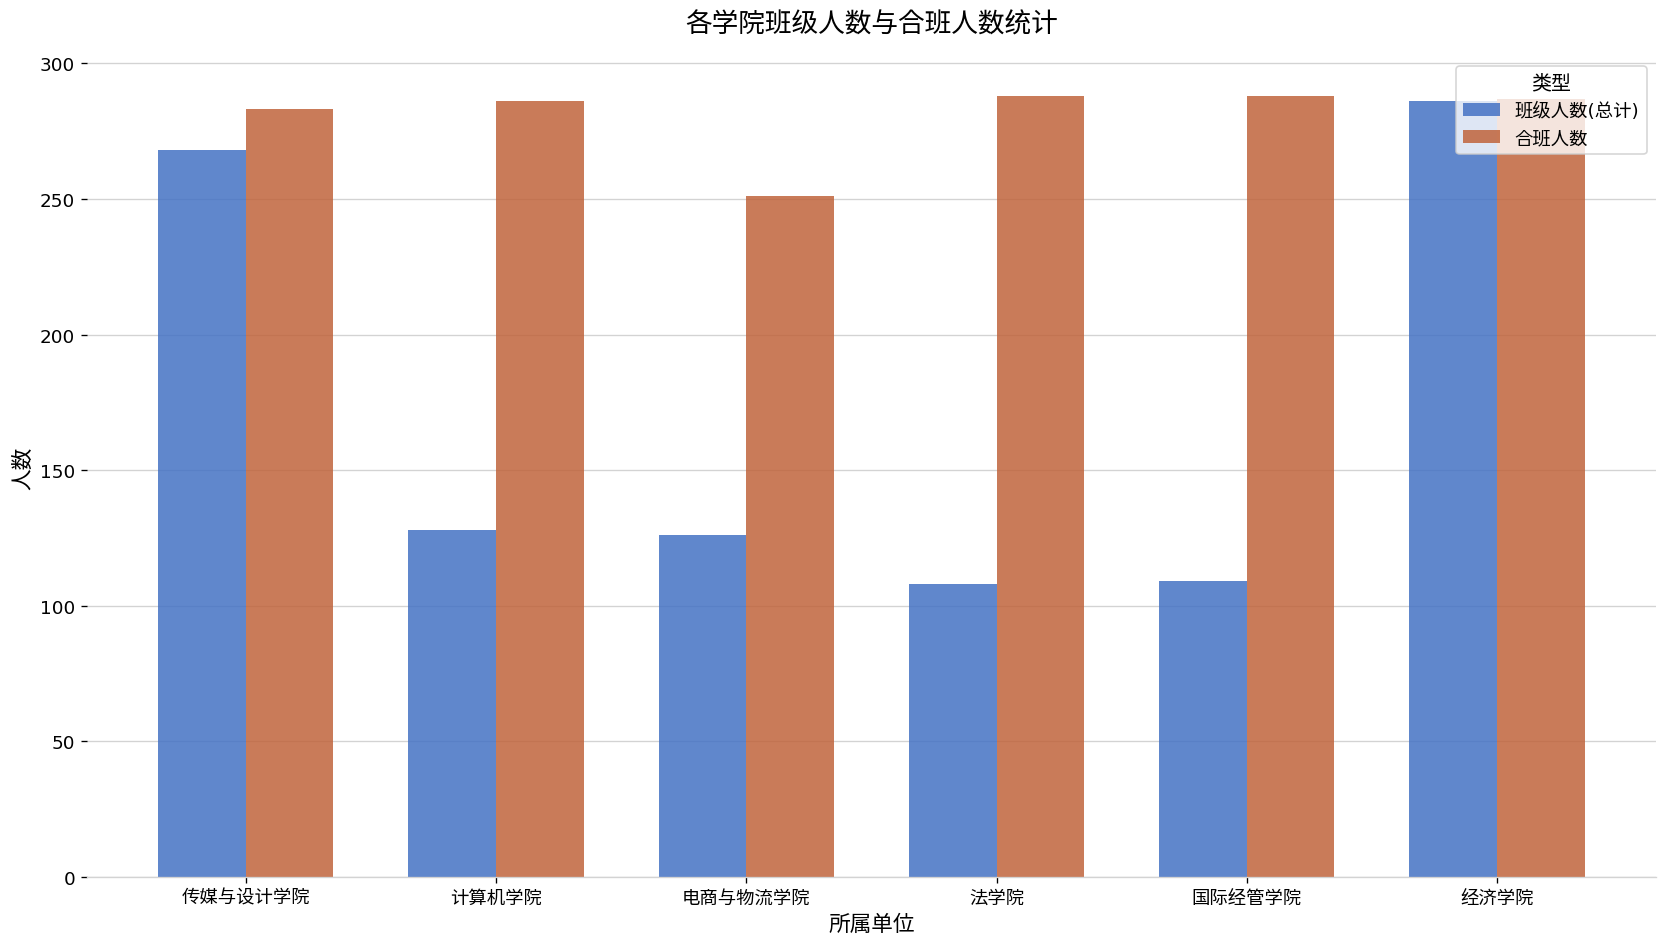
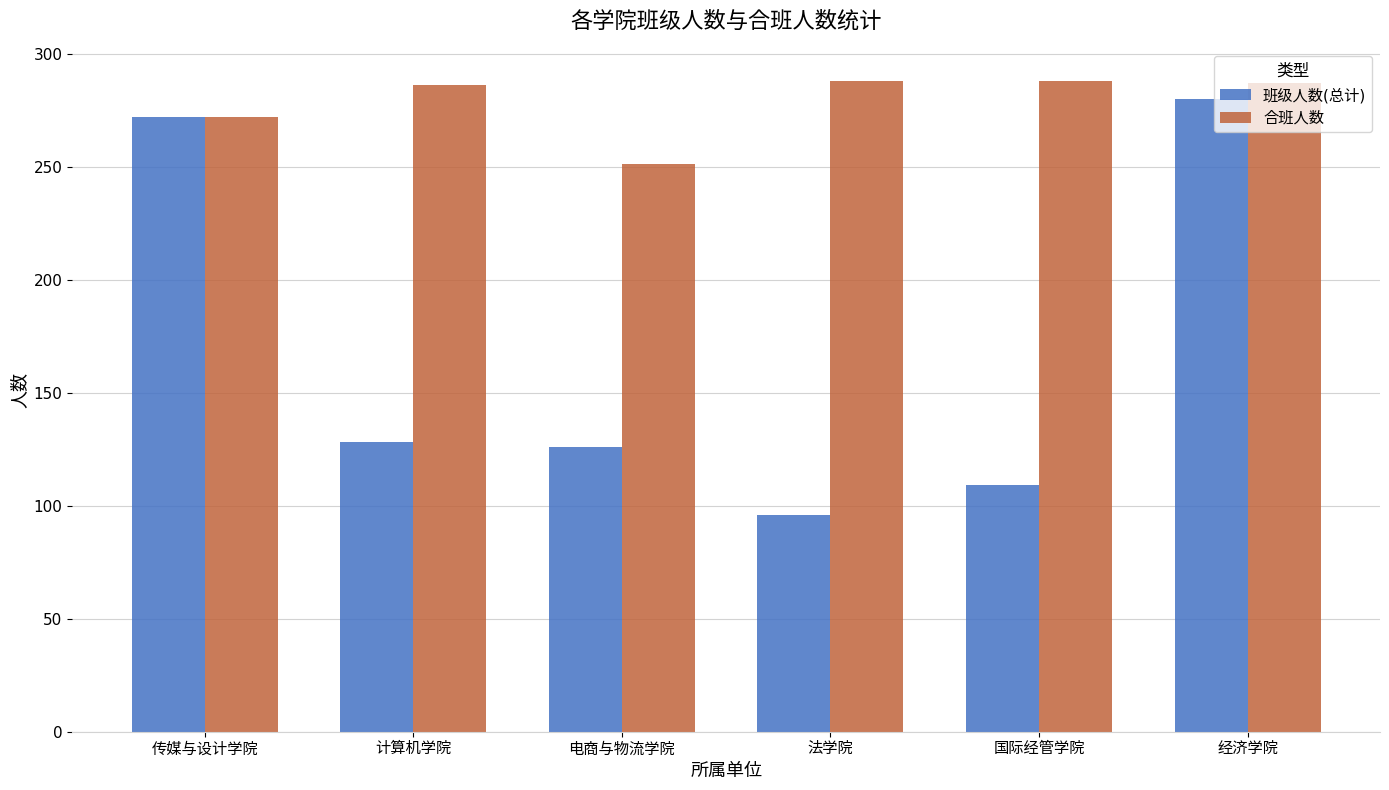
  {
    "班级人数(总计)": {
-     "传媒与设计学院": 268,
+     "传媒与设计学院": 272,
      "计算机学院": 128,
      "电商与物流学院": 126,
-     "法学院": 108,
+     "法学院": 96,
      "国际经管学院": 109,
-     "经济学院": 286
+     "经济学院": 280
    },
    "合班人数": {
-     "传媒与设计学院": 283,
+     "传媒与设计学院": 272,
      "计算机学院": 286,
      "电商与物流学院": 251,
      "法学院": 288,
      "国际经管学院": 288
    }
  }
